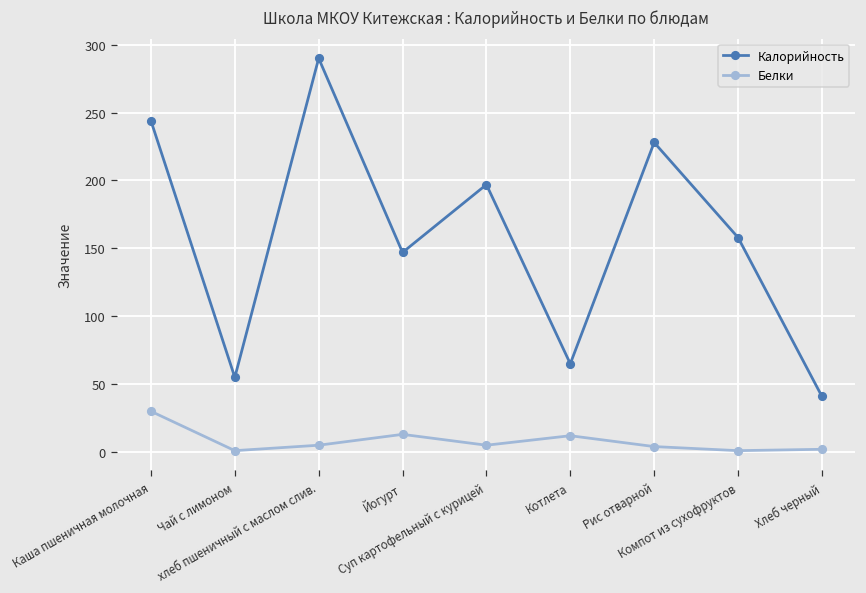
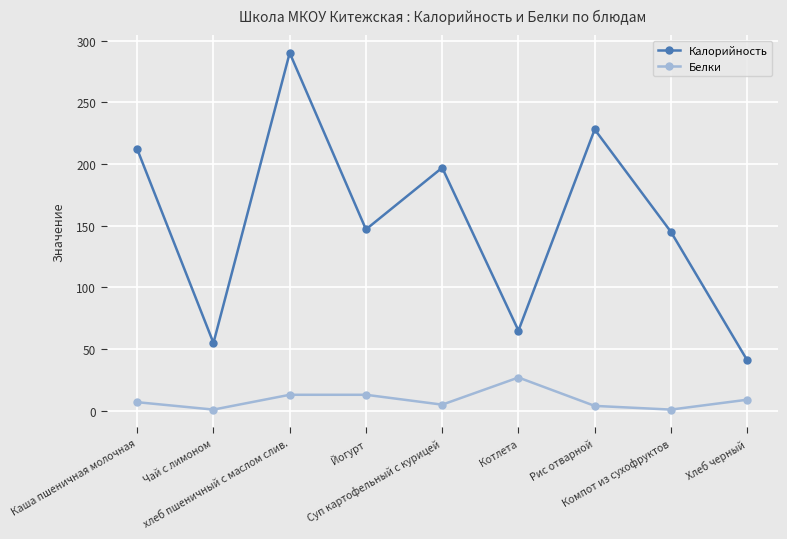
  {
    "Калорийность": {
-     "Каша пшеничная молочная": 244,
+     "Каша пшеничная молочная": 212,
      "Чай с лимоном": 55,
      "хлеб пшеничный с маслом слив.": 290,
      "Йогурт": 147,
      "Суп картофельный с курицей": 197,
      "Котлета": 65,
      "Рис отварной": 228,
-     "Компот из сухофруктов": 158,
+     "Компот из сухофруктов": 145,
      "Хлеб черный": 41
    },
    "Белки": {
-     "Каша пшеничная молочная": 30,
+     "Каша пшеничная молочная": 7,
      "Чай с лимоном": 1,
-     "хлеб пшеничный с маслом слив.": 5,
+     "хлеб пшеничный с маслом слив.": 13,
      "Йогурт": 13,
      "Суп картофельный с курицей": 5,
-     "Котлета": 12,
+     "Котлета": 27,
      "Рис отварной": 4,
      "Компот из сухофруктов": 1,
-     "Хлеб черный": 2
+     "Хлеб черный": 9
    }
  }
